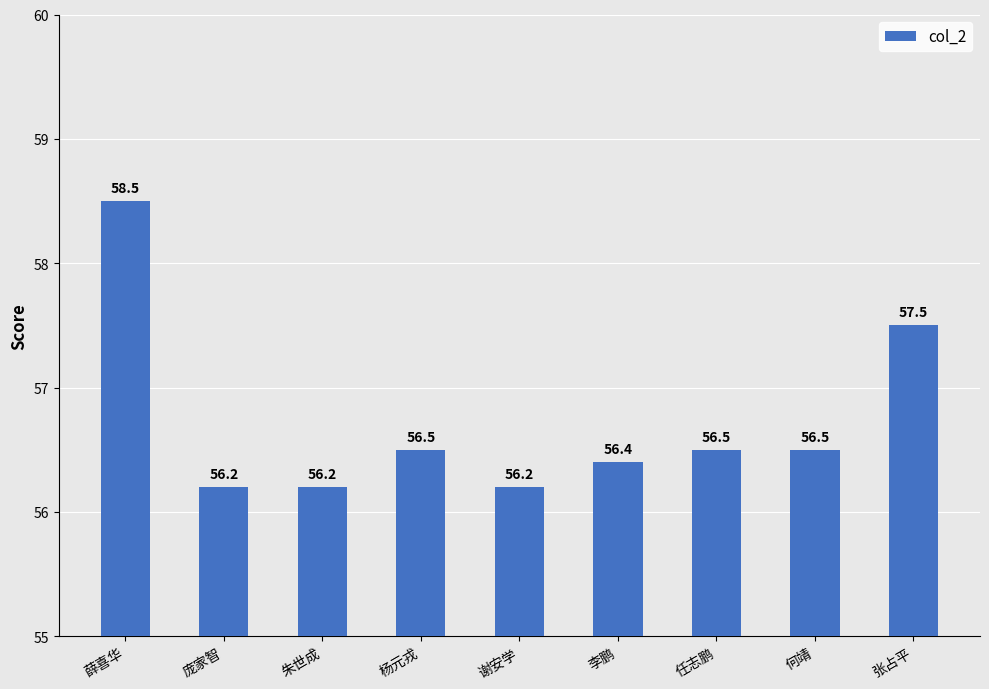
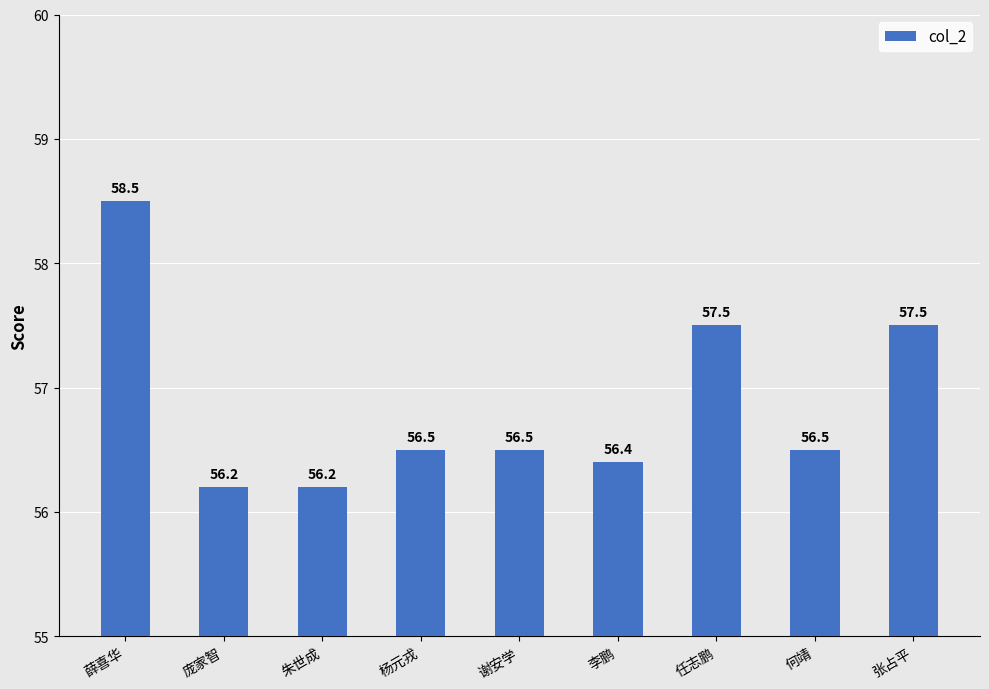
  {
    "薛喜华": 58.5,
    "庞家智": 56.2,
    "朱世成": 56.2,
    "杨元戎": 56.5,
-   "谢安学": 56.2,
+   "谢安学": 56.5,
    "李鹏": 56.4,
-   "任志鹏": 56.5,
+   "任志鹏": 57.5,
    "何靖": 56.5,
    "张占平": 57.5
  }
